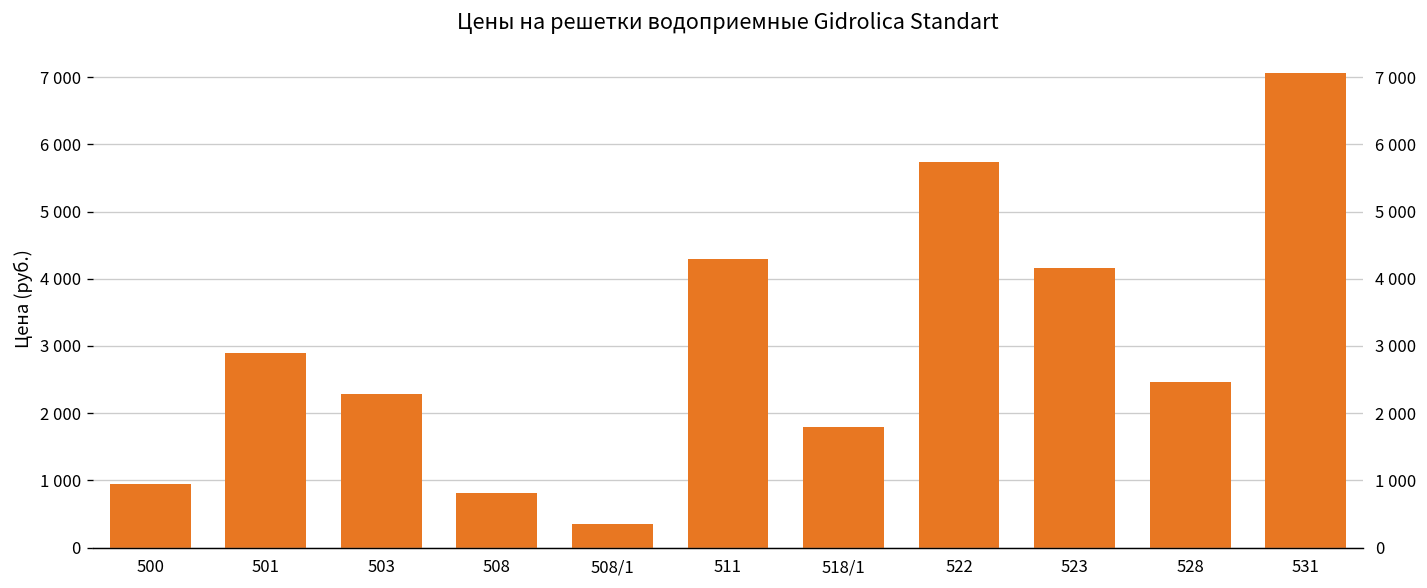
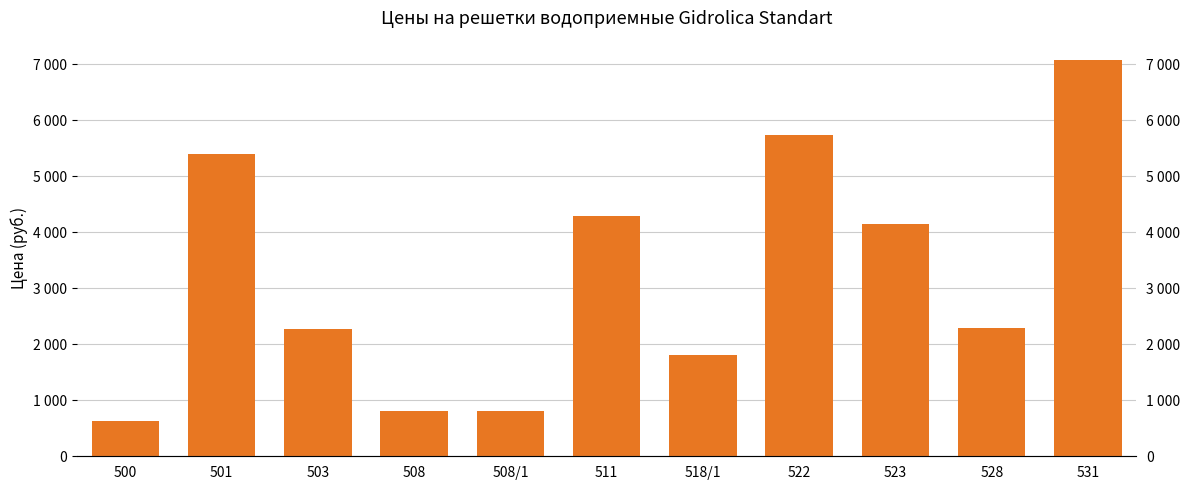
  {
-   "500": 900,
-   "501": 2900,
+   "500": 600,
+   "501": 5400,
    "503": 2300,
    "508": 800,
-   "508/1": 300,
+   "508/1": 800,
    "511": 4300,
    "518/1": 1800,
    "522": 5700,
    "523": 4200,
-   "528": 2500,
+   "528": 2300,
    "531": 7100
  }
